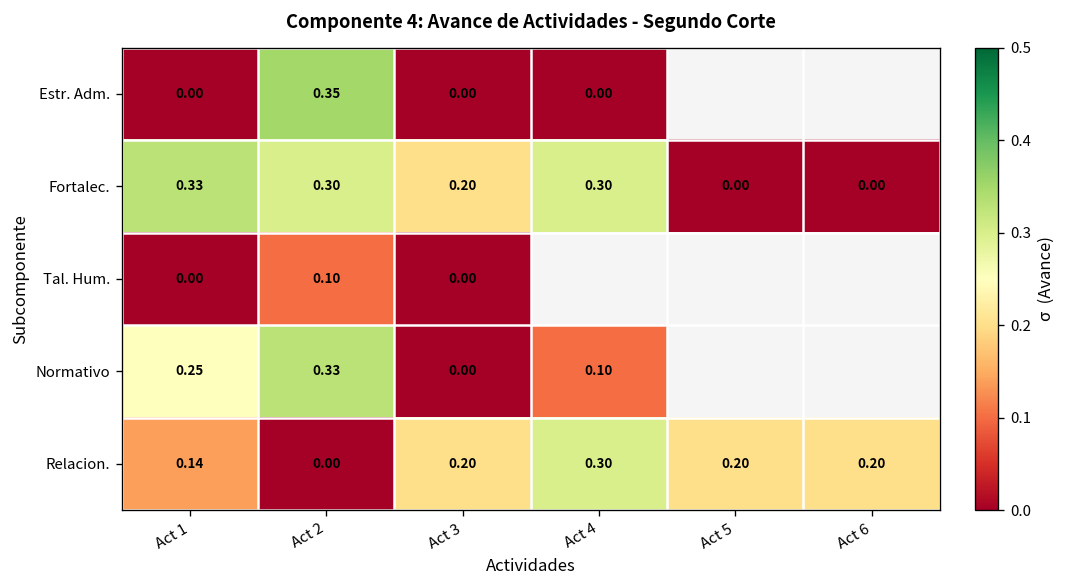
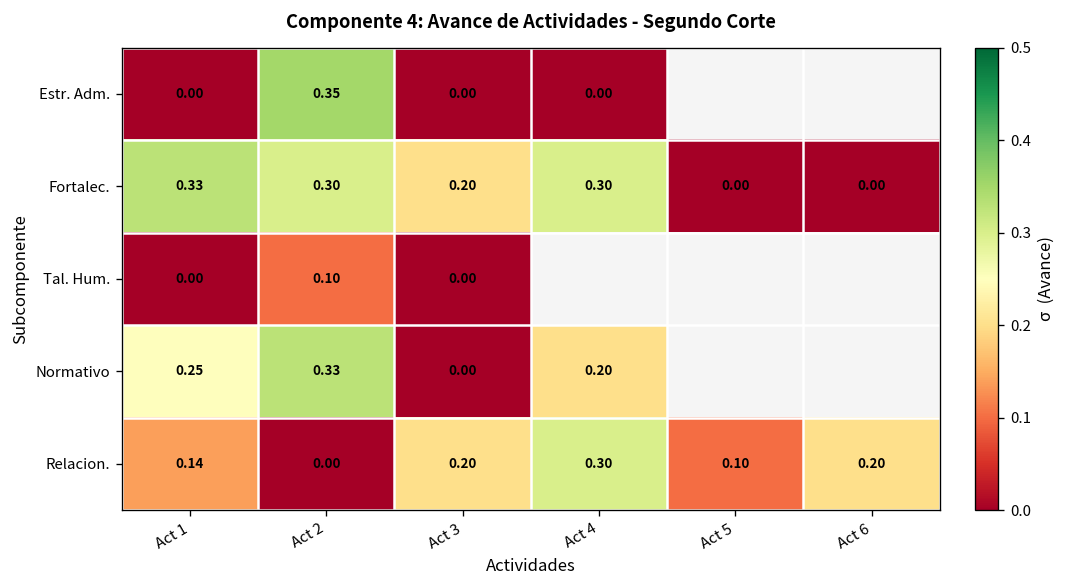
  {
    "Estr. Adm.": {
      "Act 1": 0.00,
      "Act 2": 0.35,
      "Act 3": 0.00,
      "Act 4": 0.00
    },
    "Fortalec.": {
      "Act 1": 0.33,
      "Act 2": 0.30,
      "Act 3": 0.20,
      "Act 4": 0.30,
      "Act 5": 0.00,
      "Act 6": 0.00
    },
    "Tal. Hum.": {
      "Act 1": 0.00,
      "Act 2": 0.10,
      "Act 3": 0.00
    },
    "Normativo": {
      "Act 1": 0.25,
      "Act 2": 0.33,
      "Act 3": 0.00,
-     "Act 4": 0.10
+     "Act 4": 0.20
    },
    "Relacion.": {
      "Act 1": 0.14,
      "Act 2": 0.00,
      "Act 3": 0.20,
      "Act 4": 0.30,
-     "Act 5": 0.20,
+     "Act 5": 0.10,
      "Act 6": 0.20
    }
  }
